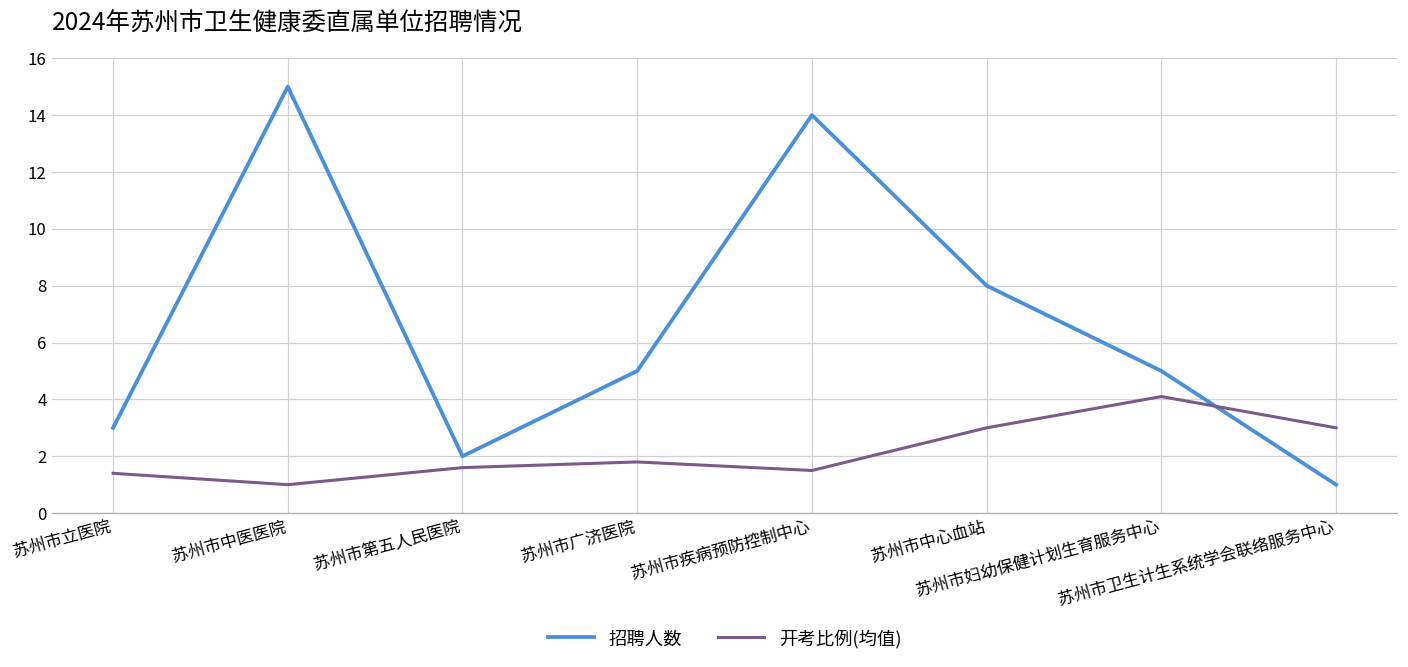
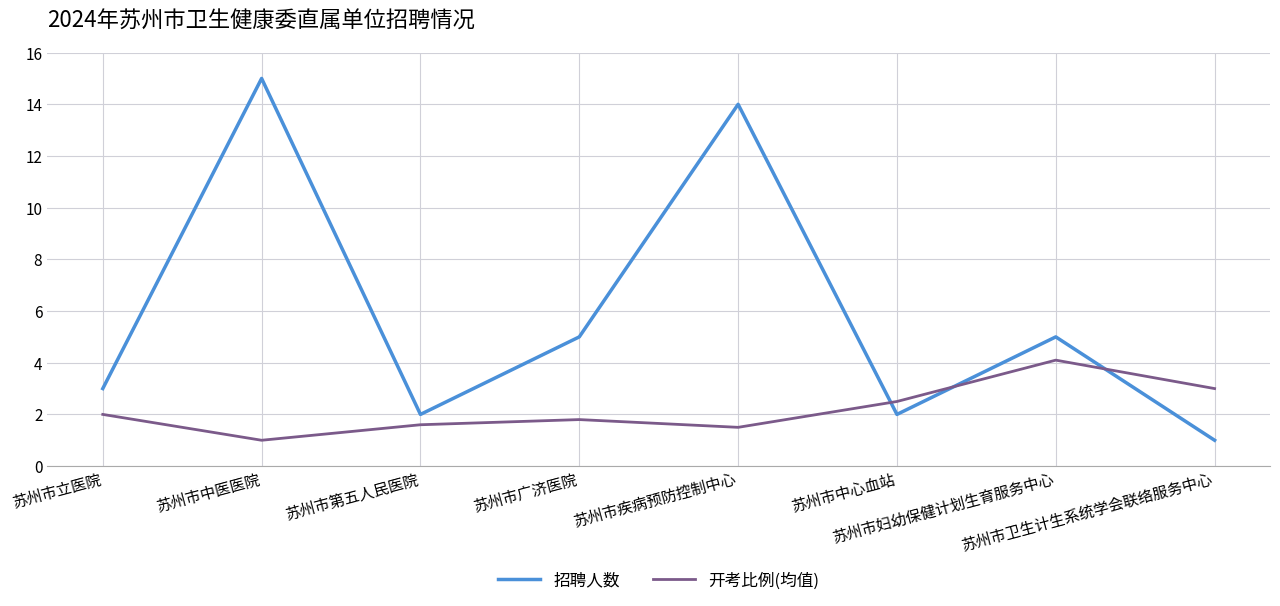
  {
    "招聘人数": {
      "苏州市立医院": 3,
      "苏州市中医医院": 15,
      "苏州市第五人民医院": 2,
      "苏州市广济医院": 5,
      "苏州市疾病预防控制中心": 14,
-     "苏州市中心血站": 8,
+     "苏州市中心血站": 2,
      "苏州市妇幼保健计划生育服务中心": 5,
      "苏州市卫生计生系统学会联络服务中心": 1
    },
    "开考比例(均值)": {
-     "苏州市立医院": 1.4,
+     "苏州市立医院": 2.0,
      "苏州市中医医院": 1.0,
      "苏州市第五人民医院": 1.6,
      "苏州市广济医院": 1.8,
      "苏州市疾病预防控制中心": 1.5,
-     "苏州市中心血站": 3.0,
+     "苏州市中心血站": 2.5,
      "苏州市妇幼保健计划生育服务中心": 4.1,
      "苏州市卫生计生系统学会联络服务中心": 3.0
    }
  }
